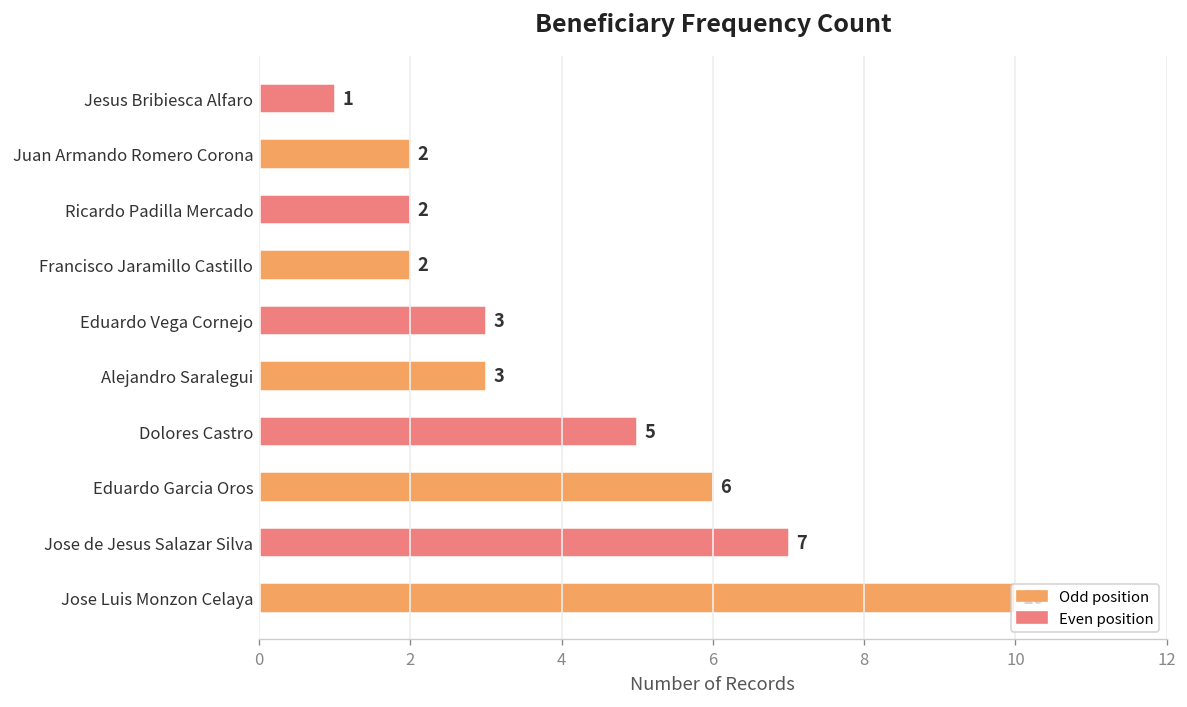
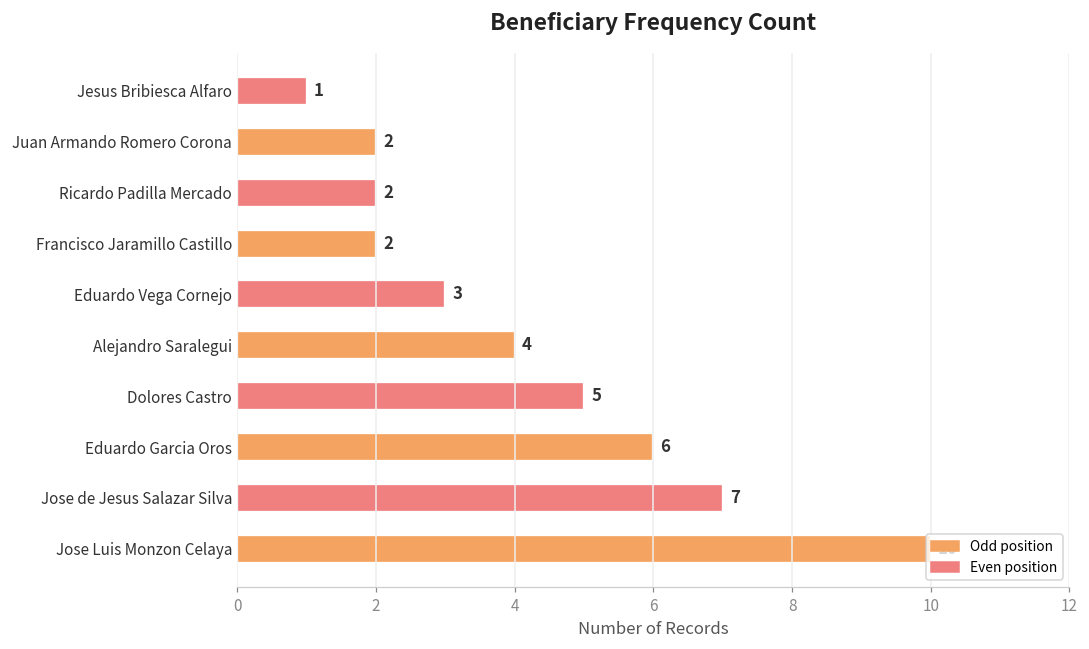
  {
    "Jesus Bribiesca Alfaro": 1,
    "Juan Armando Romero Corona": 2,
    "Ricardo Padilla Mercado": 2,
    "Francisco Jaramillo Castillo": 2,
    "Eduardo Vega Cornejo": 3,
-   "Alejandro Saralegui": 3,
+   "Alejandro Saralegui": 4,
    "Dolores Castro": 5,
    "Eduardo Garcia Oros": 6,
    "Jose de Jesus Salazar Silva": 7
  }
